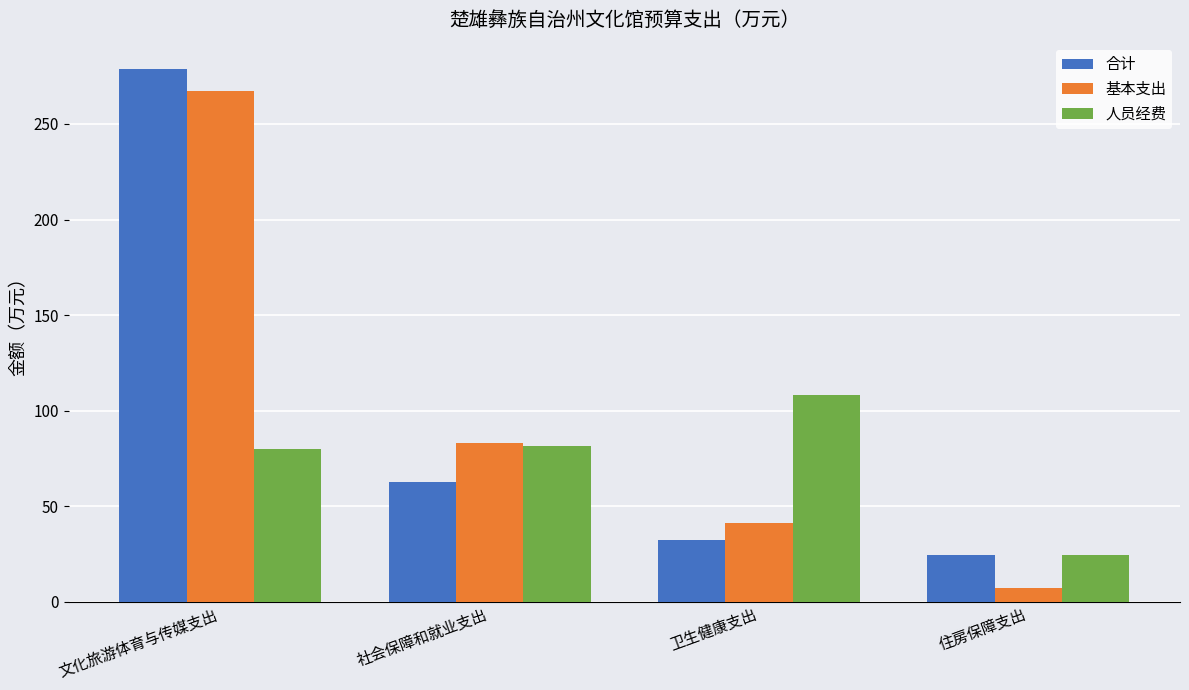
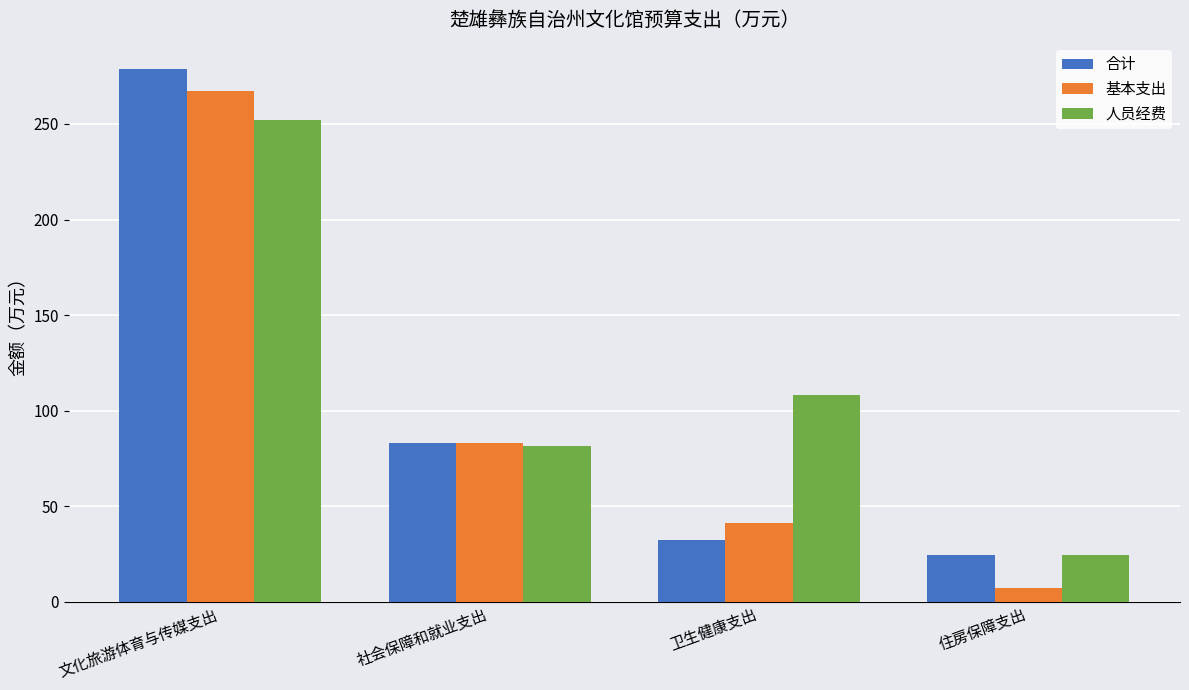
  {
    "合计": {
      "文化旅游体育与传媒支出": 279,
-     "社会保障和就业支出": 63,
+     "社会保障和就业支出": 83,
      "卫生健康支出": 33,
      "住房保障支出": 25
    },
    "基本支出": {
      "文化旅游体育与传媒支出": 267,
      "社会保障和就业支出": 83,
      "卫生健康支出": 41,
      "住房保障支出": 7
    },
    "人员经费": {
-     "文化旅游体育与传媒支出": 80,
+     "文化旅游体育与传媒支出": 252,
      "社会保障和就业支出": 82,
      "卫生健康支出": 108,
      "住房保障支出": 25
    }
  }
